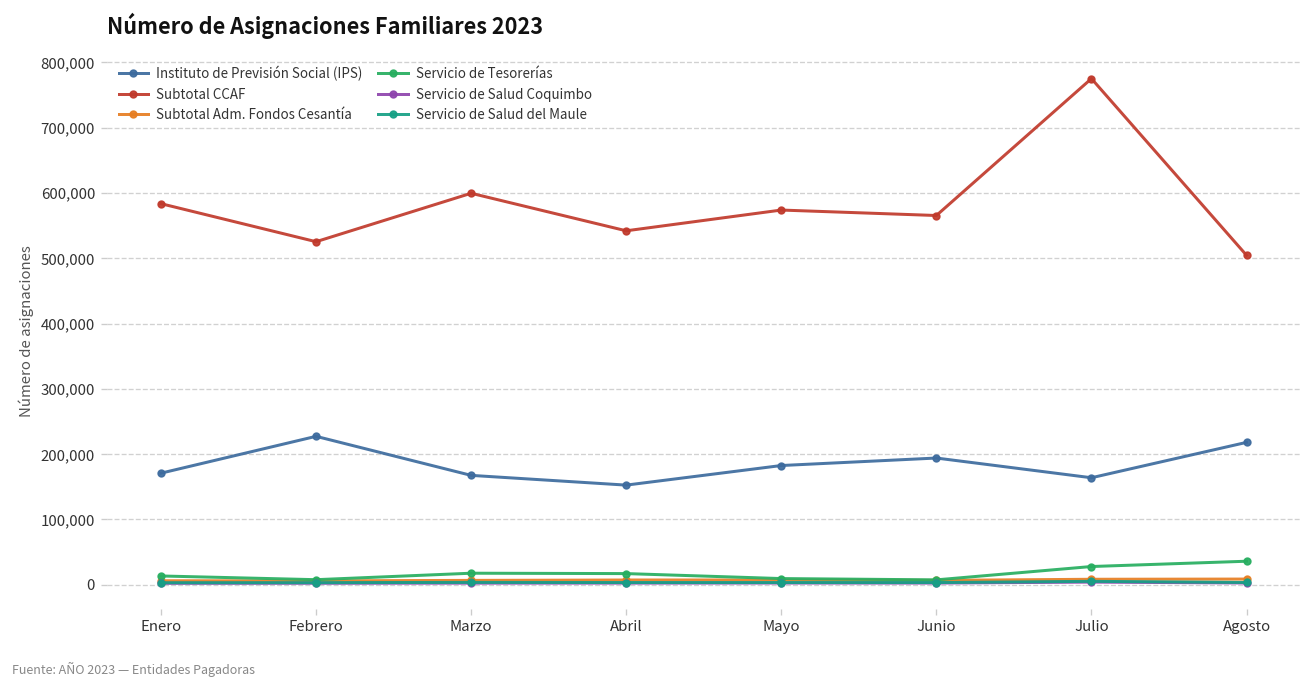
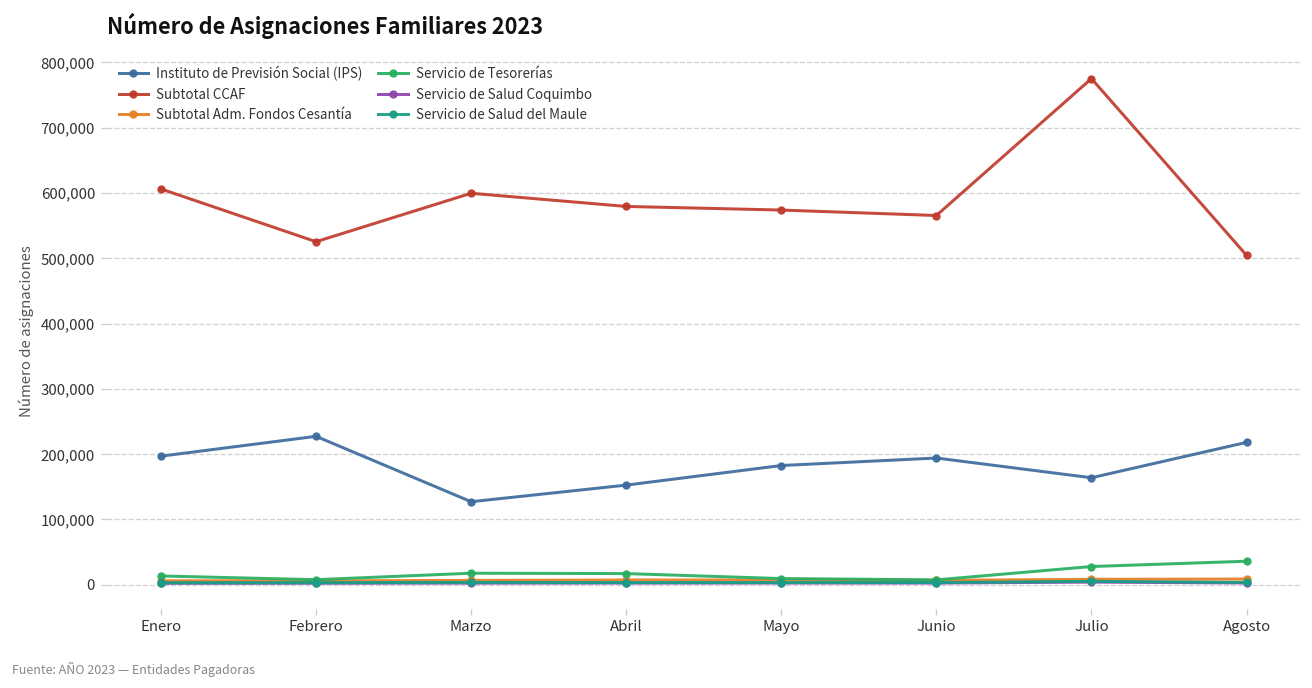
  {
    "Instituto de Previsión Social (IPS)": {
-     "Enero": "170,000",
+     "Enero": "200,000",
      "Febrero": "230,000",
-     "Marzo": "170,000",
+     "Marzo": "130,000",
      "Abril": "150,000",
      "Mayo": "180,000",
      "Junio": "190,000",
      "Julio": "160,000",
      "Agosto": "220,000"
    },
    "Subtotal CCAF": {
-     "Enero": "580,000",
+     "Enero": "610,000",
      "Febrero": "530,000",
      "Marzo": "600,000",
-     "Abril": "540,000",
+     "Abril": "580,000",
      "Mayo": "570,000",
      "Junio": "570,000",
      "Julio": "780,000",
      "Agosto": "500,000"
    },
    "Subtotal Adm. Fondos Cesantía": {
      "Agosto": "10,000"
    }
  }
